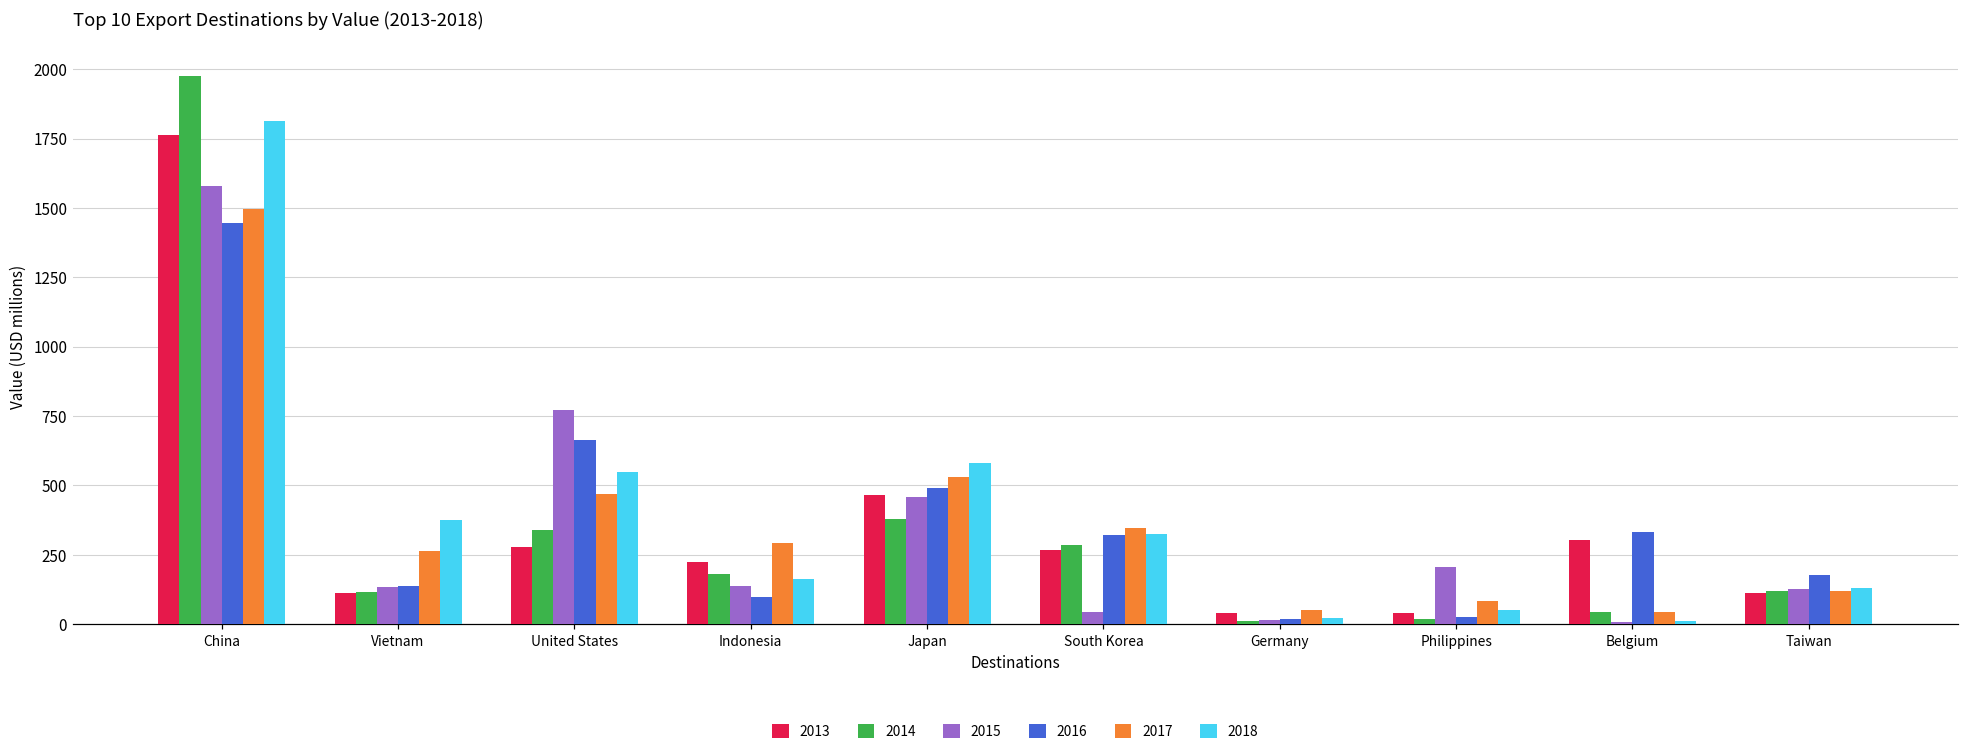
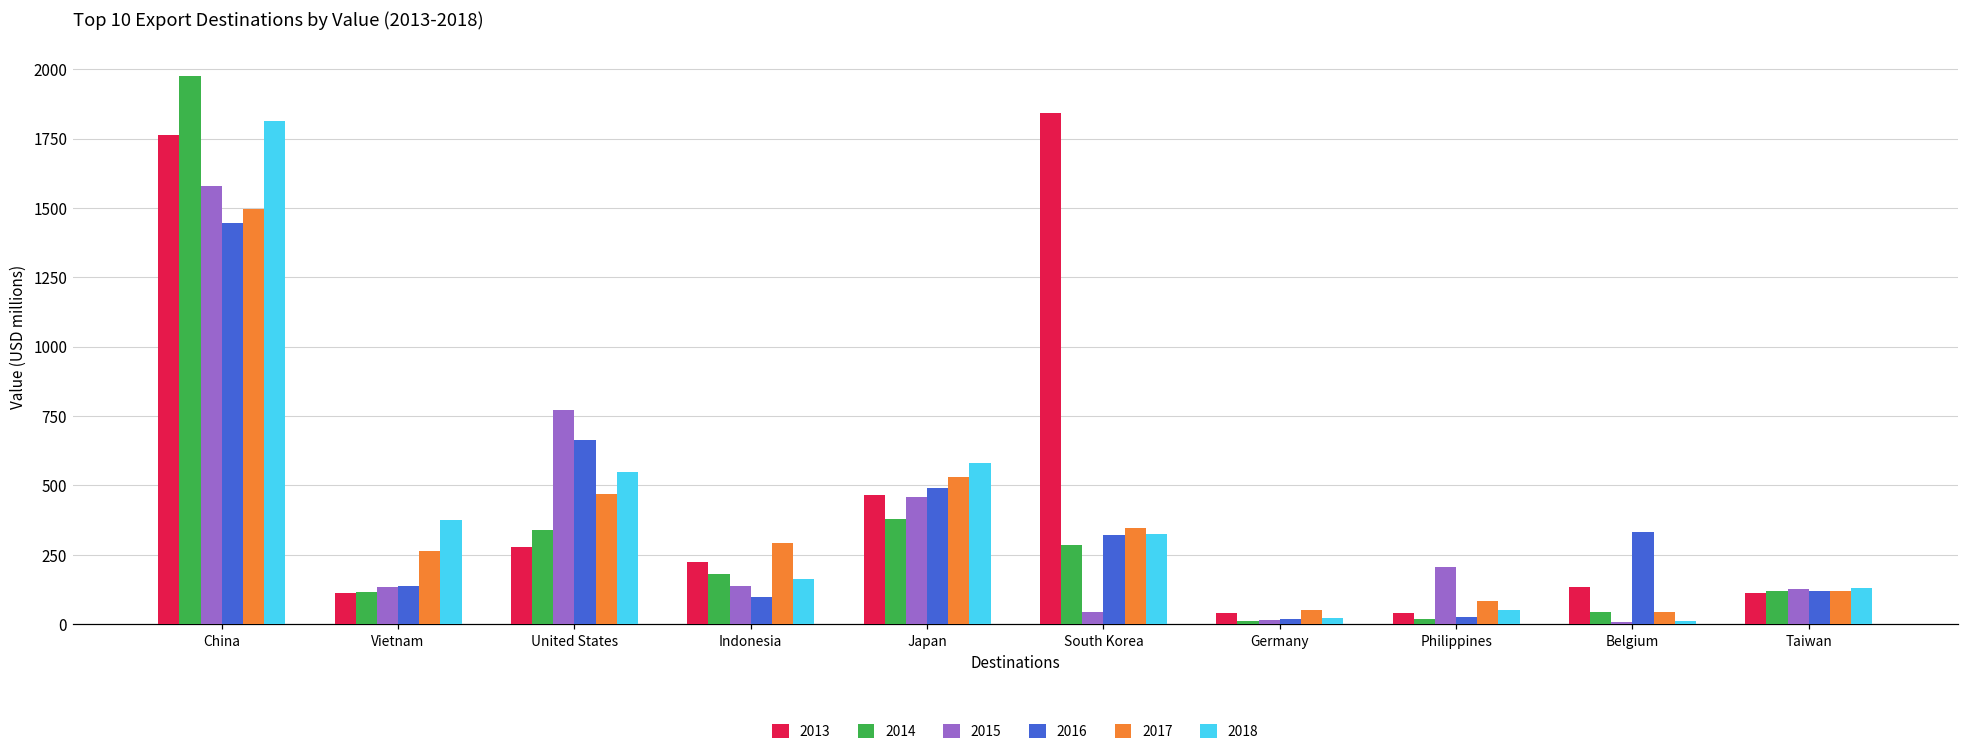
  {
    "2013": {
      "China": 1760,
      "Vietnam": 110,
      "United States": 280,
      "Indonesia": 220,
      "Japan": 470,
-     "South Korea": 270,
+     "South Korea": 1840,
      "Germany": 40,
      "Philippines": 40,
-     "Belgium": 300,
+     "Belgium": 140,
      "Taiwan": 110
    },
    "2014": {
      "China": 1980,
      "Vietnam": 120,
      "United States": 340,
      "Indonesia": 180,
      "Japan": 380,
      "South Korea": 280,
      "Germany": 10,
      "Philippines": 20,
      "Belgium": 40,
      "Taiwan": 120
    },
    "2015": {
      "China": 1580,
      "Vietnam": 140,
      "United States": 770,
      "Indonesia": 140,
      "Japan": 460,
      "South Korea": 40,
      "Germany": 10,
      "Philippines": 210,
      "Taiwan": 130
    },
    "2016": {
      "China": 1450,
      "Vietnam": 140,
      "United States": 670,
      "Indonesia": 100,
      "Japan": 490,
      "South Korea": 320,
      "Germany": 20,
      "Philippines": 30,
      "Belgium": 330,
-     "Taiwan": 180
+     "Taiwan": 120
    },
    "2017": {
      "China": 1500,
      "Vietnam": 260,
      "United States": 470,
      "Indonesia": 290,
      "Japan": 530,
      "South Korea": 350,
      "Germany": 50,
      "Philippines": 80,
      "Belgium": 50,
      "Taiwan": 120
    },
    "2018": {
      "China": 1810,
      "Vietnam": 380,
      "United States": 550,
      "Indonesia": 160,
      "Japan": 580,
      "South Korea": 330,
      "Germany": 20,
      "Philippines": 50,
      "Belgium": 10,
      "Taiwan": 130
    }
  }
